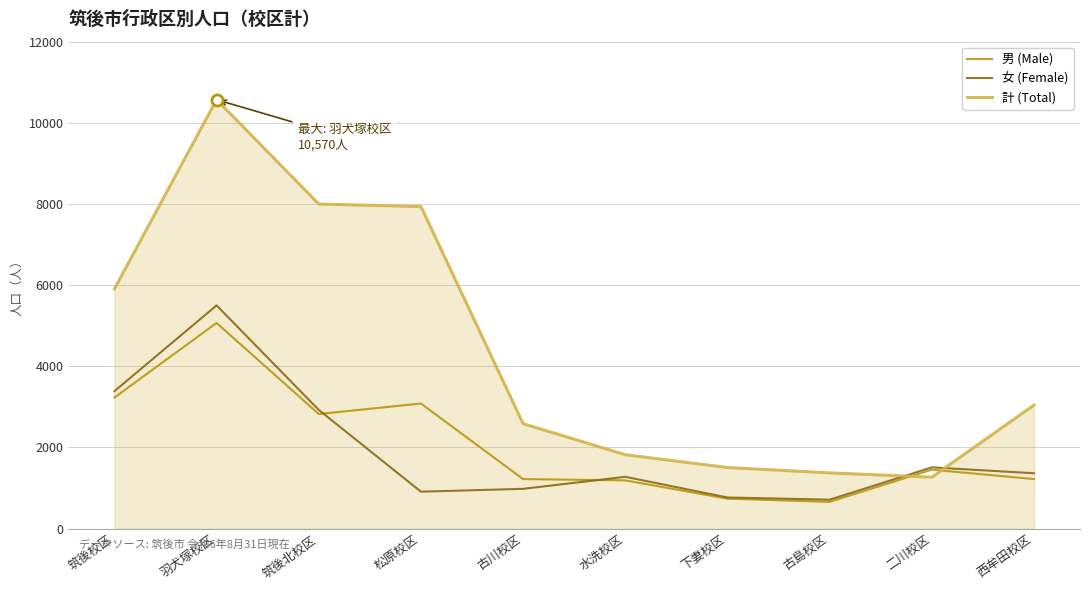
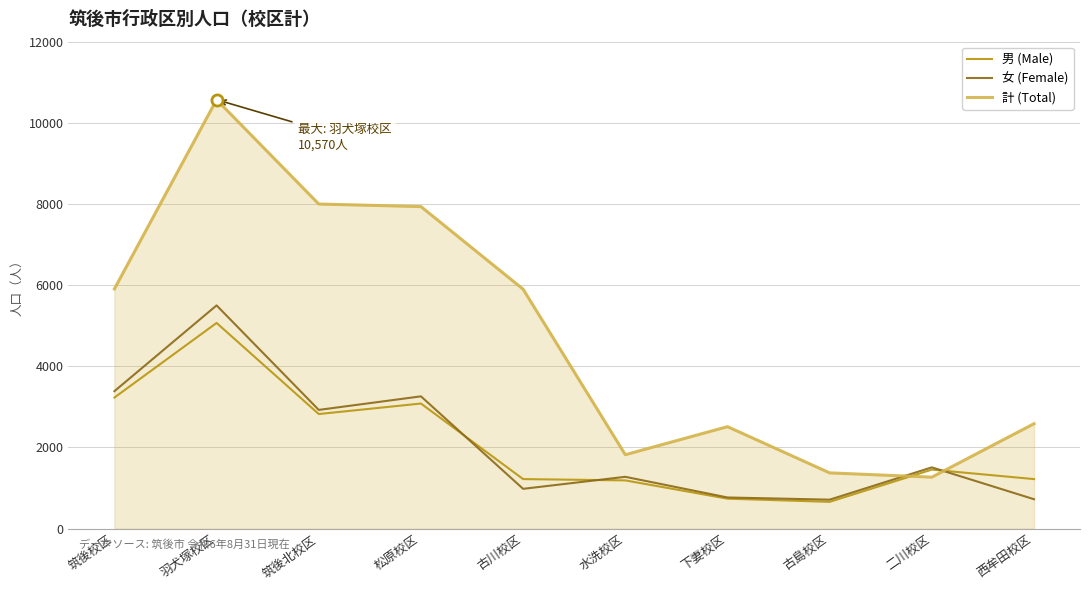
  {
    "女 (Female)": {
      "筑後校区": 3400,
      "羽犬塚校区": 5500,
      "筑後北校区": 2900,
-     "松原校区": 900,
+     "松原校区": 3300,
      "古川校区": 1000,
      "水洗校区": 1300,
-     "西牟田校区": 1400
+     "西牟田校区": 700
    },
    "計 (Total)": {
      "筑後校区": 5900,
      "筑後北校区": 8000,
      "松原校区": 7900,
-     "古川校区": 2600,
+     "古川校区": 5900,
      "水洗校区": 1800,
-     "下妻校区": 1500,
+     "下妻校区": 2500,
      "古島校区": 1400,
      "二川校区": 1300,
-     "西牟田校区": 3000
+     "西牟田校区": 2600
    }
  }
